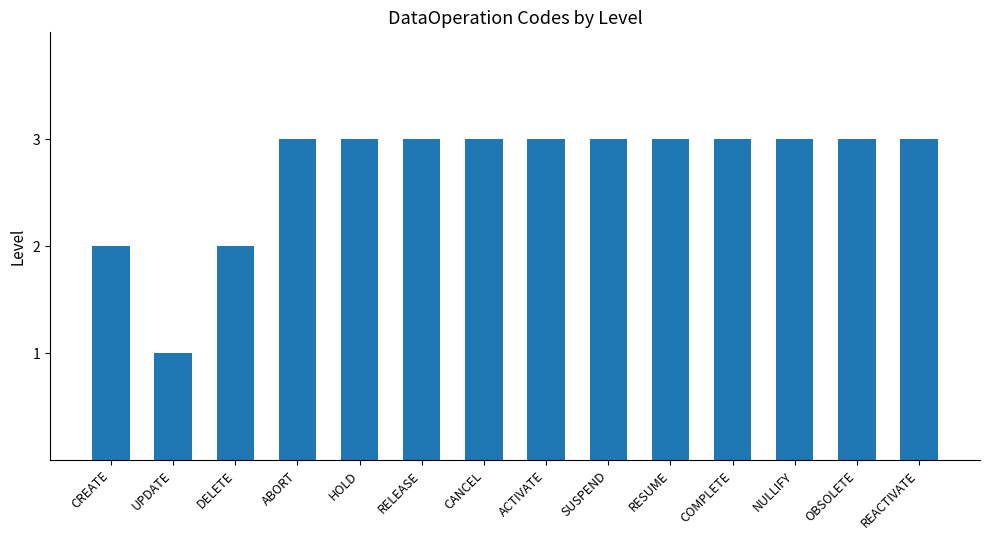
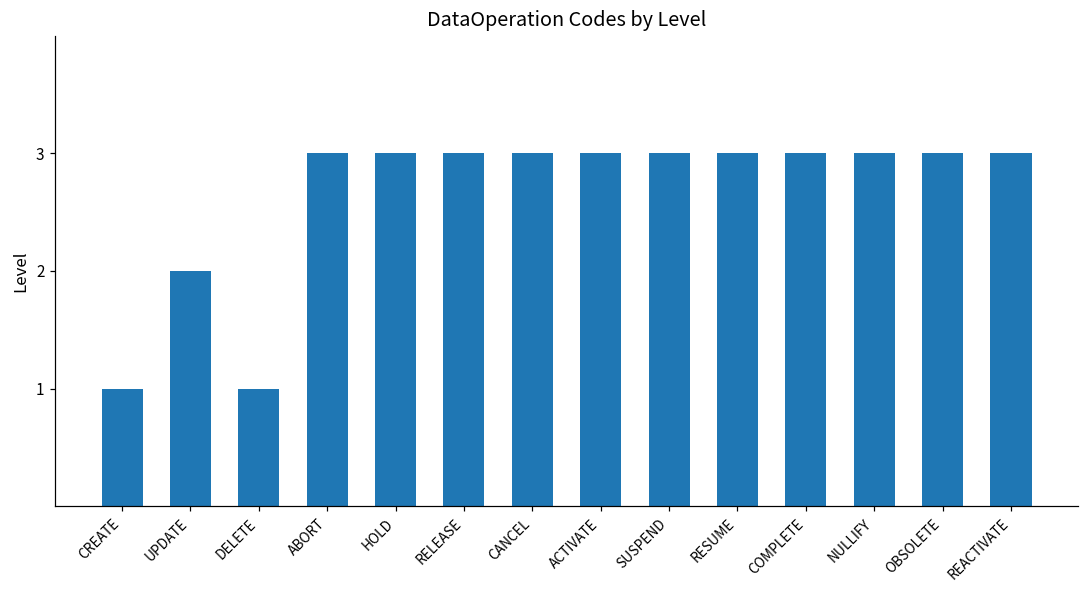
  {
-   "CREATE": 2,
-   "UPDATE": 1,
-   "DELETE": 2,
+   "CREATE": 1,
+   "UPDATE": 2,
+   "DELETE": 1,
    "ABORT": 3,
    "HOLD": 3,
    "RELEASE": 3,
    "CANCEL": 3,
    "ACTIVATE": 3,
    "SUSPEND": 3,
    "RESUME": 3,
    "COMPLETE": 3,
    "NULLIFY": 3,
    "OBSOLETE": 3,
    "REACTIVATE": 3
  }
